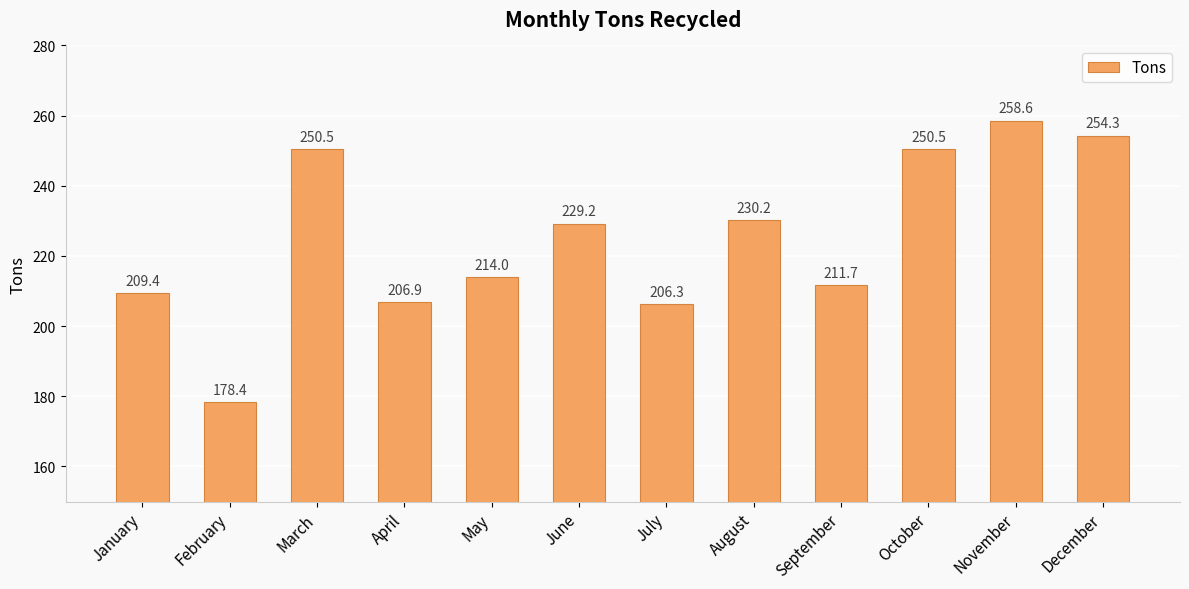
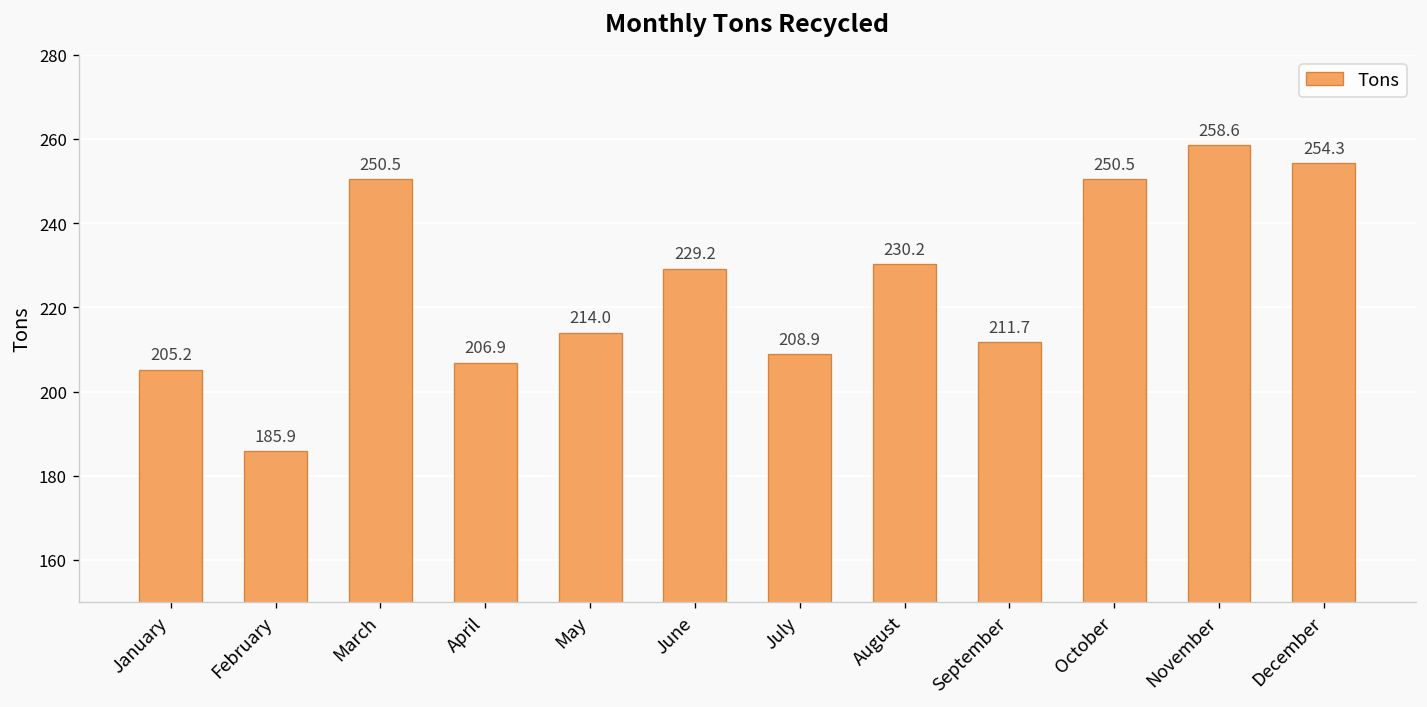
  {
-   "January": 209.4,
-   "February": 178.4,
+   "January": 205.2,
+   "February": 185.9,
    "March": 250.5,
    "April": 206.9,
    "May": 214.0,
    "June": 229.2,
-   "July": 206.3,
+   "July": 208.9,
    "August": 230.2,
    "September": 211.7,
    "October": 250.5,
    "November": 258.6,
    "December": 254.3
  }
